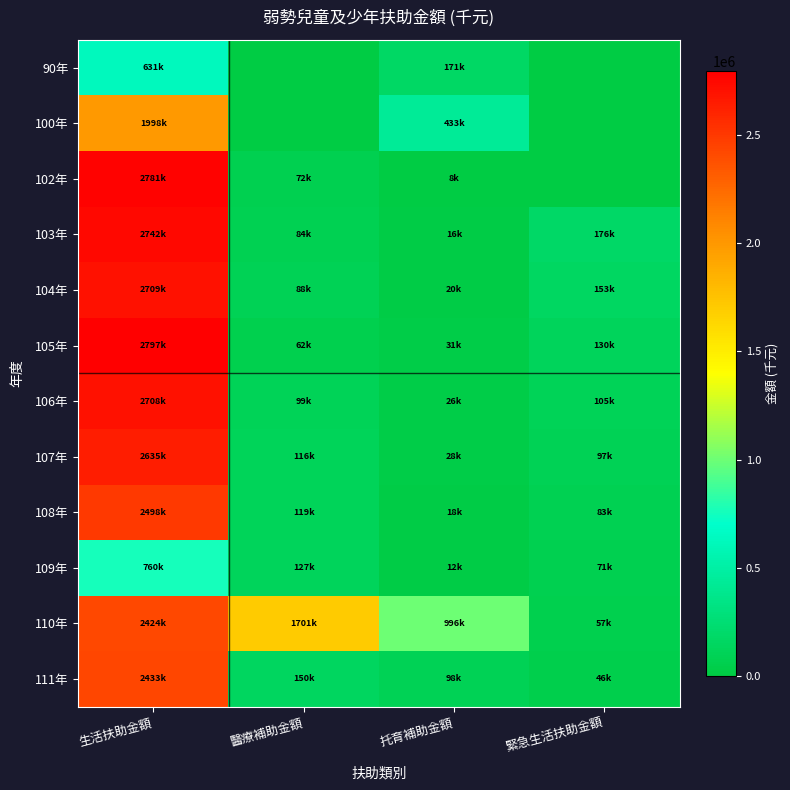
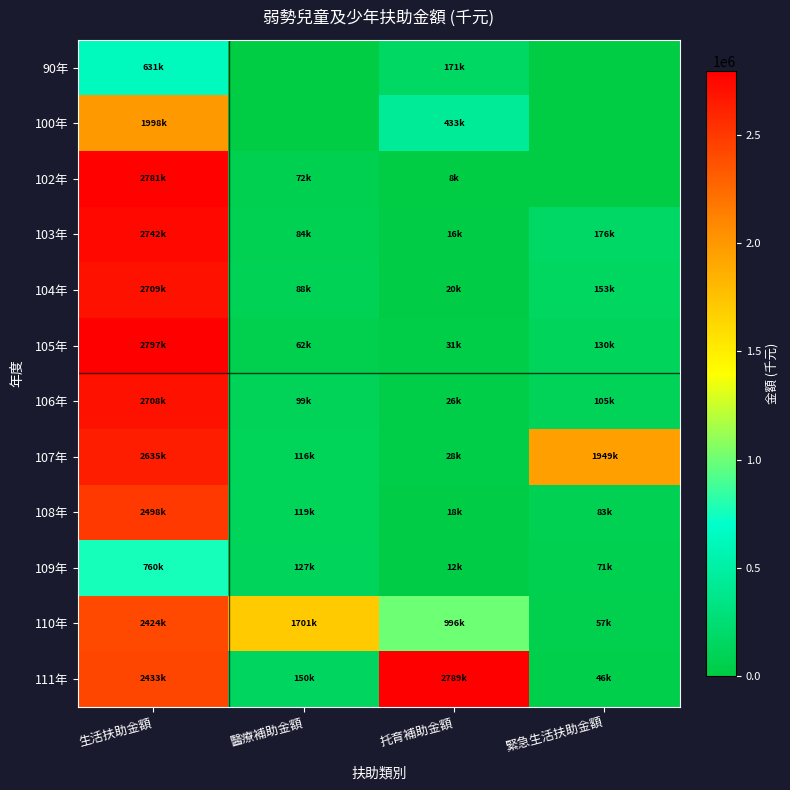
  {
    "90年": {
      "生活扶助金額": "631k",
      "托育補助金額": "171k"
    },
    "100年": {
      "生活扶助金額": "1998k",
      "托育補助金額": "433k"
    },
    "102年": {
      "生活扶助金額": "2781k",
      "醫療補助金額": "72k",
      "托育補助金額": "8k"
    },
    "103年": {
      "生活扶助金額": "2742k",
      "醫療補助金額": "84k",
      "托育補助金額": "16k",
      "緊急生活扶助金額": "176k"
    },
    "104年": {
      "生活扶助金額": "2709k",
      "醫療補助金額": "88k",
      "托育補助金額": "20k",
      "緊急生活扶助金額": "153k"
    },
    "105年": {
      "生活扶助金額": "2797k",
      "醫療補助金額": "62k",
      "托育補助金額": "31k",
      "緊急生活扶助金額": "130k"
    },
    "106年": {
      "生活扶助金額": "2708k",
      "醫療補助金額": "99k",
      "托育補助金額": "26k",
      "緊急生活扶助金額": "105k"
    },
    "107年": {
      "生活扶助金額": "2635k",
      "醫療補助金額": "116k",
      "托育補助金額": "28k",
-     "緊急生活扶助金額": "97k"
+     "緊急生活扶助金額": "1949k"
    },
    "108年": {
      "生活扶助金額": "2498k",
      "醫療補助金額": "119k",
      "托育補助金額": "18k",
      "緊急生活扶助金額": "83k"
    },
    "109年": {
      "生活扶助金額": "760k",
      "醫療補助金額": "127k",
      "托育補助金額": "12k",
      "緊急生活扶助金額": "71k"
    },
    "110年": {
      "生活扶助金額": "2424k",
      "醫療補助金額": "1701k",
      "托育補助金額": "996k",
      "緊急生活扶助金額": "57k"
    },
    "111年": {
      "生活扶助金額": "2433k",
      "醫療補助金額": "150k",
-     "托育補助金額": "98k",
+     "托育補助金額": "2789k",
      "緊急生活扶助金額": "46k"
    }
  }
